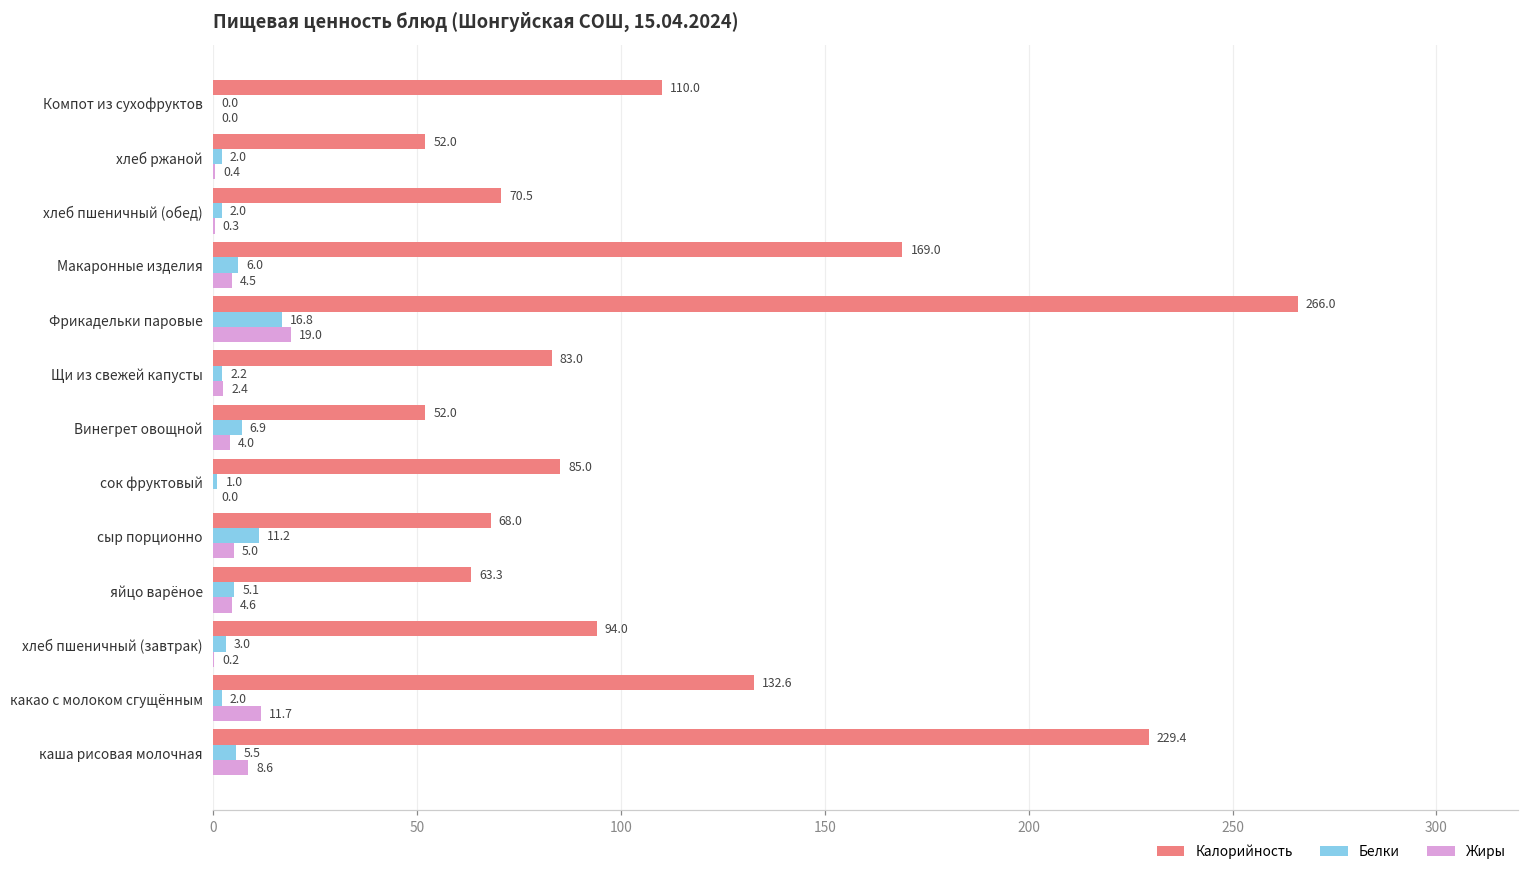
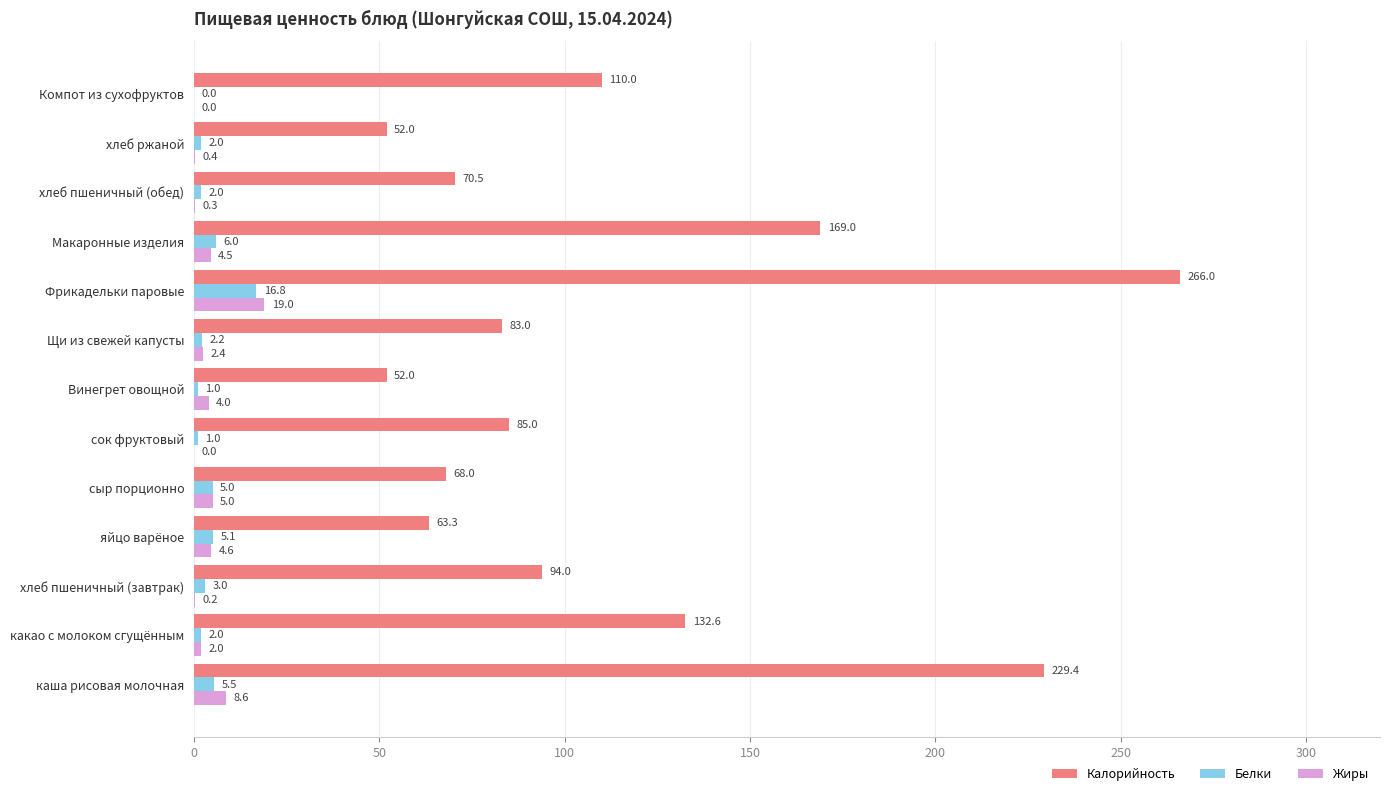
  {
    "Калорийность": {
      "Компот из сухофруктов": 110.0,
      "хлеб ржаной": 52.0,
      "хлеб пшеничный (обед)": 70.5,
      "Макаронные изделия": 169.0,
      "Фрикадельки паровые": 266.0,
      "Щи из свежей капусты": 83.0,
      "Винегрет овощной": 52.0,
      "сок фруктовый": 85.0,
      "сыр порционно": 68.0,
      "яйцо варёное": 63.3,
      "хлеб пшеничный (завтрак)": 94.0,
      "какао с молоком сгущённым": 132.6,
      "каша рисовая молочная": 229.4
    },
    "Белки": {
      "Компот из сухофруктов": 0.0,
      "хлеб ржаной": 2.0,
      "хлеб пшеничный (обед)": 2.0,
      "Макаронные изделия": 6.0,
      "Фрикадельки паровые": 16.8,
      "Щи из свежей капусты": 2.2,
-     "Винегрет овощной": 6.9,
+     "Винегрет овощной": 1.0,
      "сок фруктовый": 1.0,
-     "сыр порционно": 11.2,
+     "сыр порционно": 5.0,
      "яйцо варёное": 5.1,
      "хлеб пшеничный (завтрак)": 3.0,
      "какао с молоком сгущённым": 2.0,
      "каша рисовая молочная": 5.5
    },
    "Жиры": {
      "Компот из сухофруктов": 0.0,
      "хлеб ржаной": 0.4,
      "хлеб пшеничный (обед)": 0.3,
      "Макаронные изделия": 4.5,
      "Фрикадельки паровые": 19.0,
      "Щи из свежей капусты": 2.4,
      "Винегрет овощной": 4.0,
      "сок фруктовый": 0.0,
      "сыр порционно": 5.0,
      "яйцо варёное": 4.6,
      "хлеб пшеничный (завтрак)": 0.2,
-     "какао с молоком сгущённым": 11.7,
+     "какао с молоком сгущённым": 2.0,
      "каша рисовая молочная": 8.6
    }
  }
